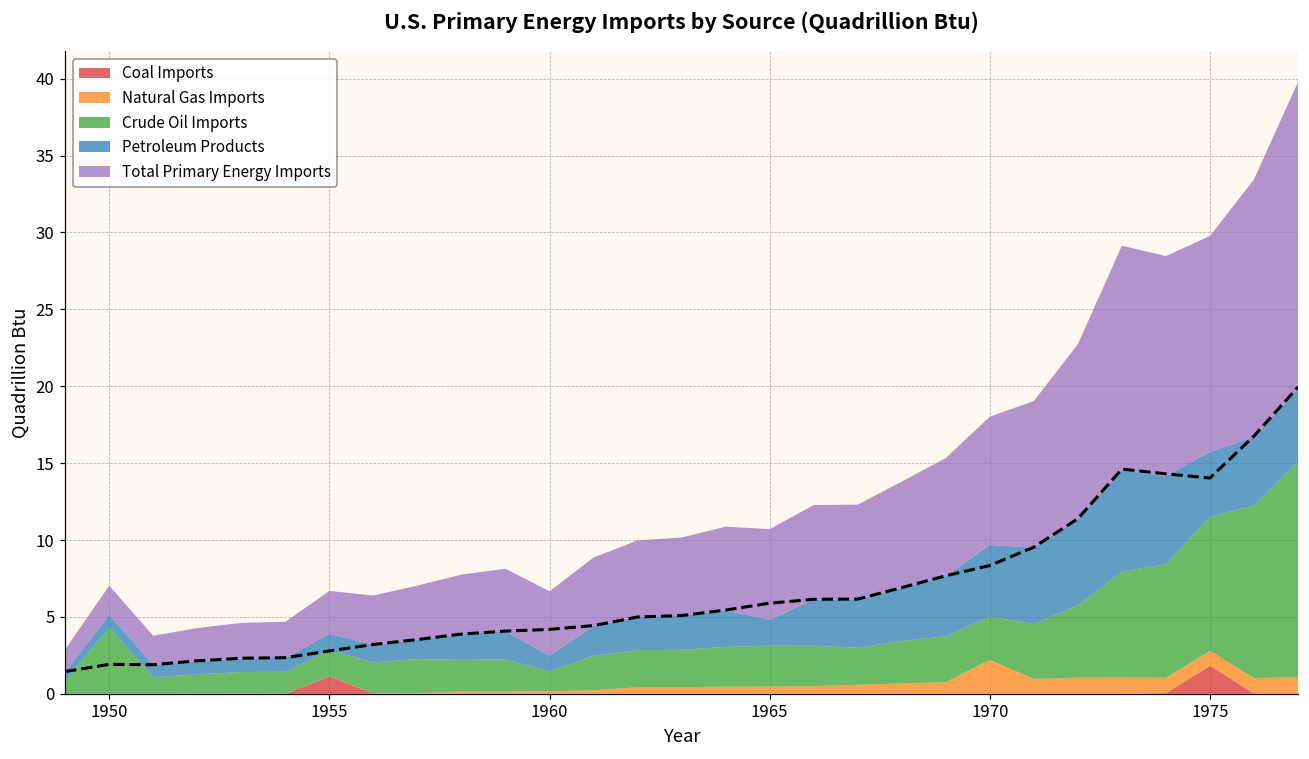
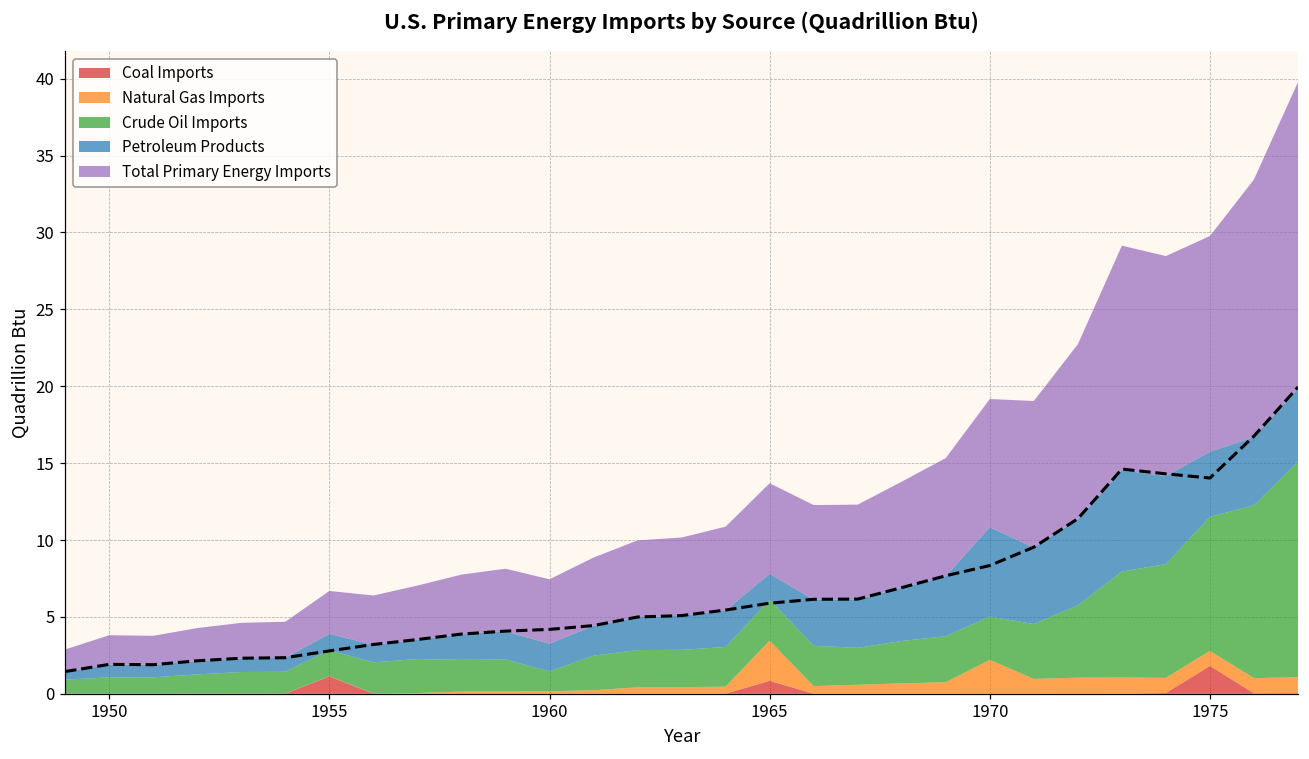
  {
    "Coal Imports": {
-     "1965": 0.0,
+     "1965": 0.8,
      "1975": 1.8
    },
    "Natural Gas Imports": {
-     "1965": 0.5,
+     "1965": 2.6,
      "1970": 2.2,
      "1975": 1.0
    },
    "Crude Oil Imports": {
-     "1950": 4.3,
+     "1950": 1.1,
      "1960": 1.3,
      "1965": 2.7,
      "1970": 2.8,
      "1975": 8.7
    },
    "Petroleum Products": {
      "1955": 1.1,
-     "1960": 1.0,
+     "1960": 1.8,
      "1965": 1.7,
-     "1970": 4.7,
+     "1970": 5.8,
      "1975": 4.2
    },
    "Total Primary Energy Imports": {
      "1950": 1.9,
      "1955": 2.8,
      "1960": 4.2,
      "1965": 5.9,
      "1970": 8.3,
      "1975": 14.0
    }
  }
